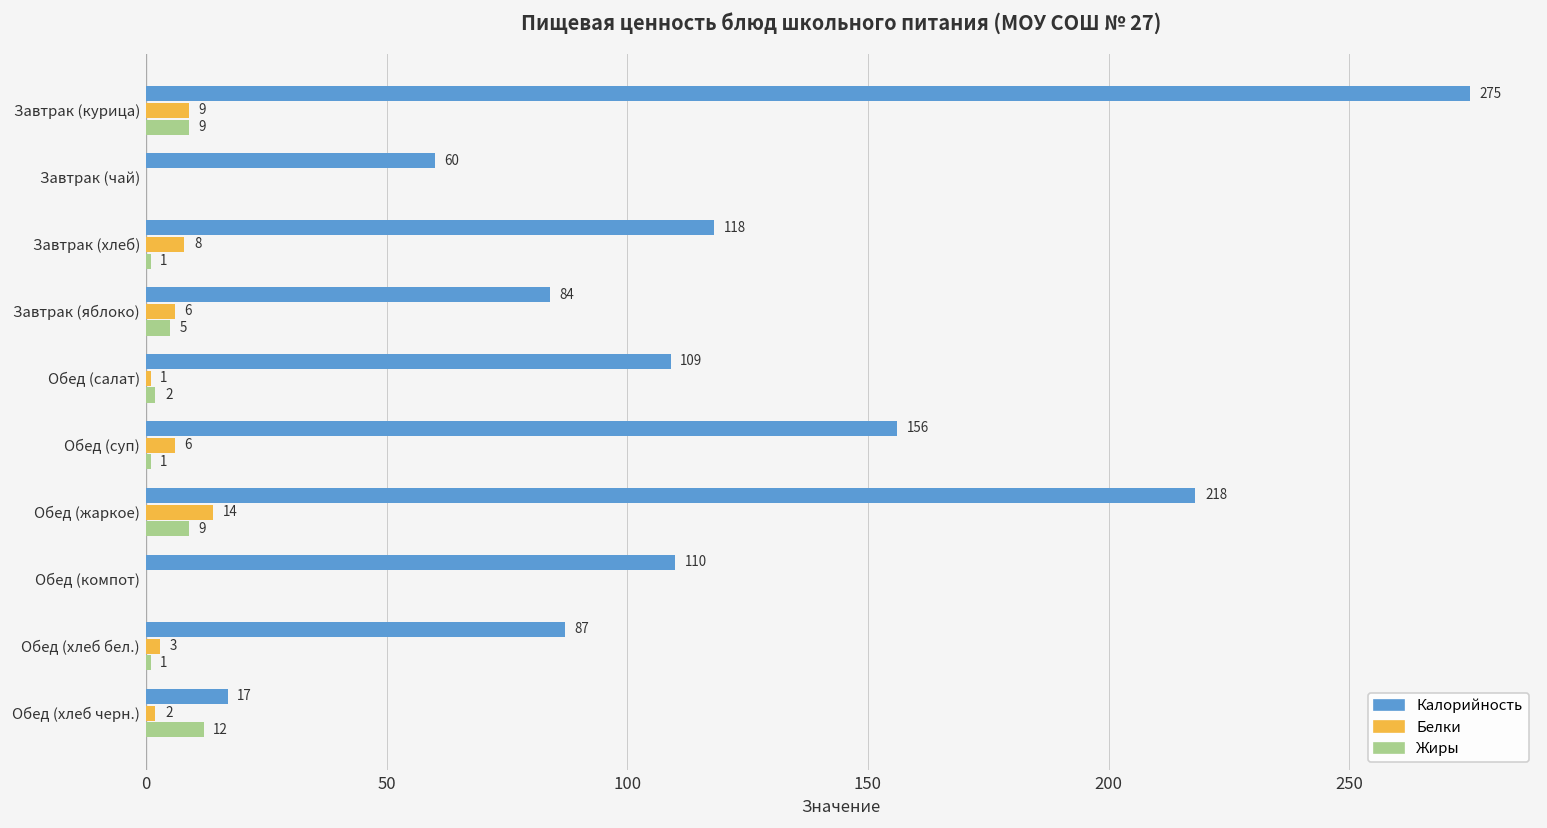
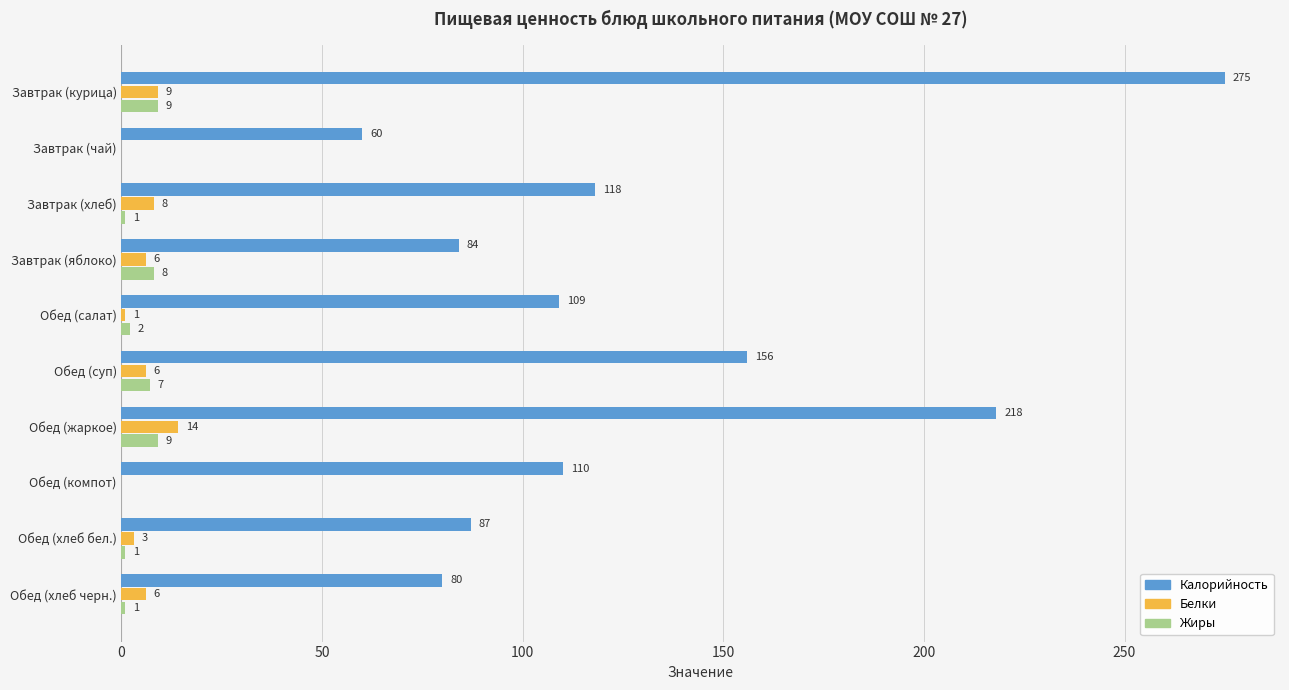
  {
    "Калорийность": {
      "Завтрак (курица)": 275,
      "Завтрак (чай)": 60,
      "Завтрак (хлеб)": 118,
      "Завтрак (яблоко)": 84,
      "Обед (салат)": 109,
      "Обед (суп)": 156,
      "Обед (жаркое)": 218,
      "Обед (компот)": 110,
      "Обед (хлеб бел.)": 87,
-     "Обед (хлеб черн.)": 17
+     "Обед (хлеб черн.)": 80
    },
    "Белки": {
      "Завтрак (курица)": 9,
      "Завтрак (хлеб)": 8,
      "Завтрак (яблоко)": 6,
      "Обед (салат)": 1,
      "Обед (суп)": 6,
      "Обед (жаркое)": 14,
      "Обед (хлеб бел.)": 3,
-     "Обед (хлеб черн.)": 2
+     "Обед (хлеб черн.)": 6
    },
    "Жиры": {
      "Завтрак (курица)": 9,
      "Завтрак (хлеб)": 1,
-     "Завтрак (яблоко)": 5,
+     "Завтрак (яблоко)": 8,
      "Обед (салат)": 2,
-     "Обед (суп)": 1,
+     "Обед (суп)": 7,
      "Обед (жаркое)": 9,
      "Обед (хлеб бел.)": 1,
-     "Обед (хлеб черн.)": 12
+     "Обед (хлеб черн.)": 1
    }
  }
